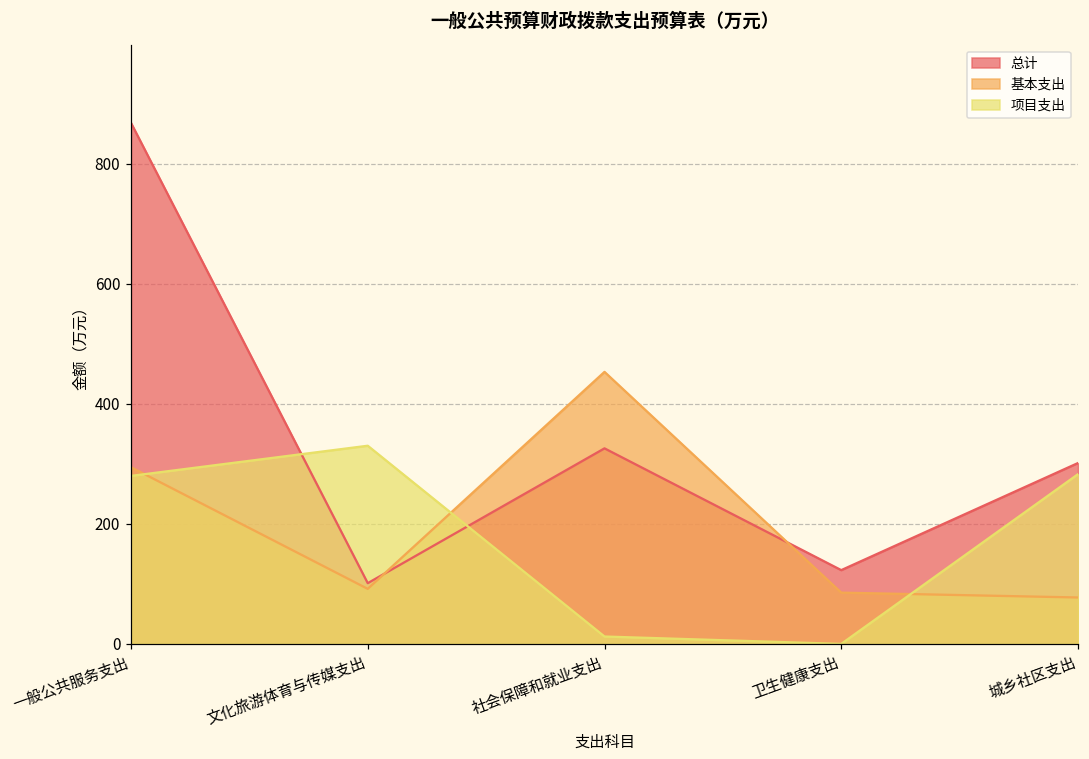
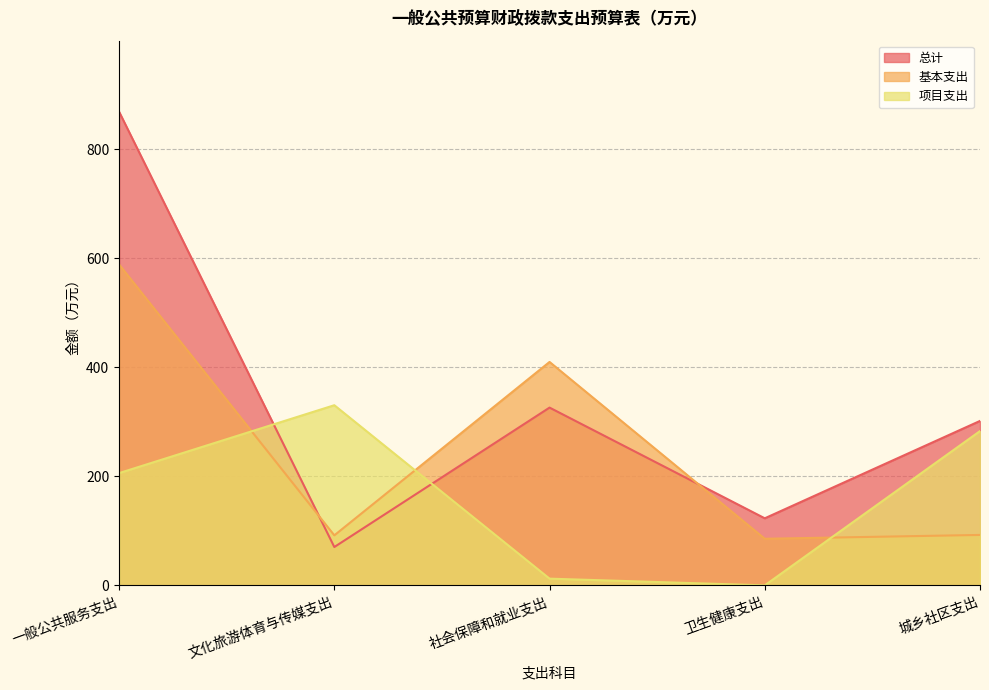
  {
    "总计": {
      "一般公共服务支出": 870,
-     "文化旅游体育与传媒支出": 100,
+     "文化旅游体育与传媒支出": 70,
      "社会保障和就业支出": 330,
      "卫生健康支出": 120,
      "城乡社区支出": 300
    },
    "基本支出": {
-     "一般公共服务支出": 290,
+     "一般公共服务支出": 590,
      "文化旅游体育与传媒支出": 90,
-     "社会保障和就业支出": 450,
+     "社会保障和就业支出": 410,
      "卫生健康支出": 90,
-     "城乡社区支出": 80
+     "城乡社区支出": 90
    },
    "项目支出": {
-     "一般公共服务支出": 280,
+     "一般公共服务支出": 210,
      "文化旅游体育与传媒支出": 330,
      "社会保障和就业支出": 10,
      "卫生健康支出": 0,
      "城乡社区支出": 280
    }
  }
